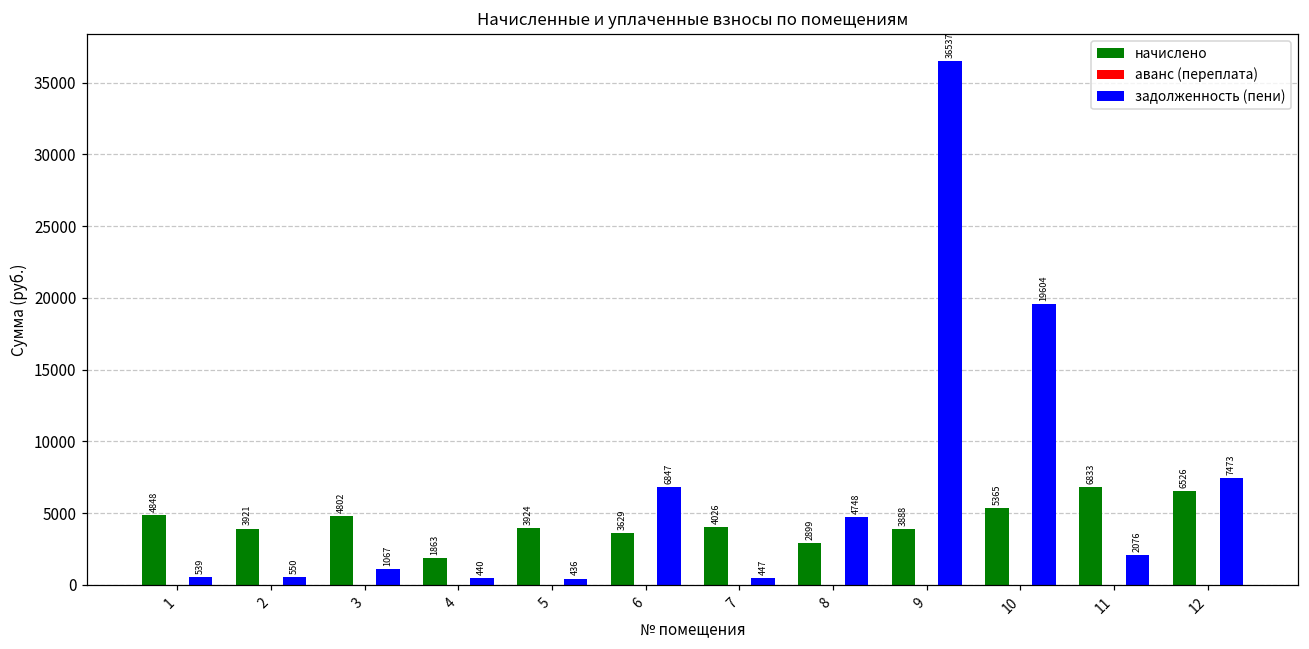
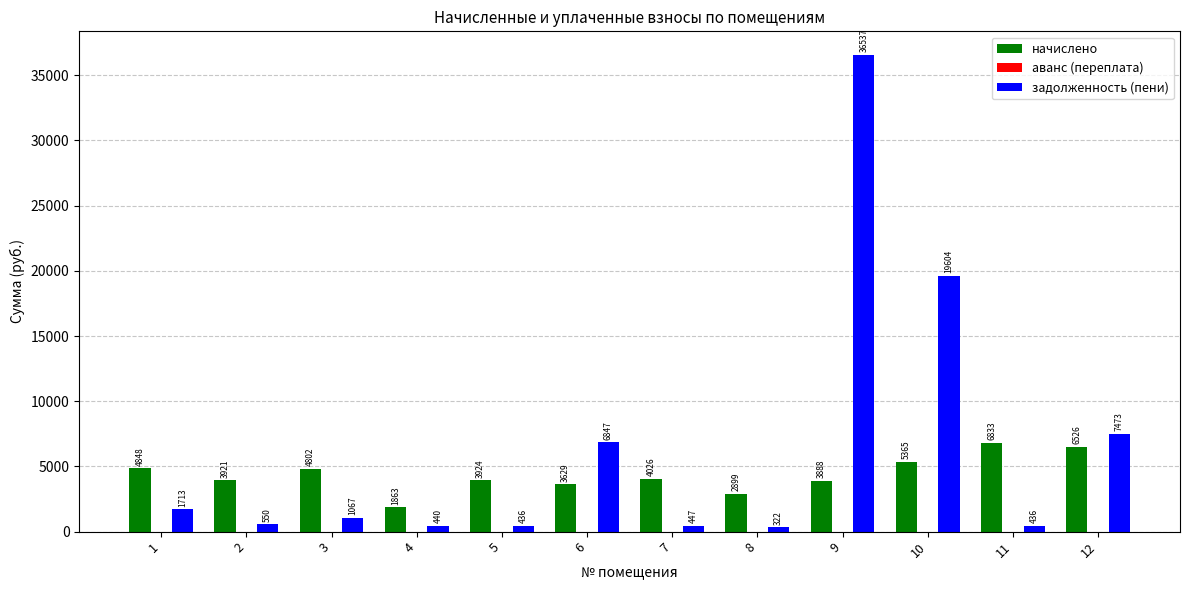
  {
    "начислено": {
      "1": 4848,
      "2": 3921,
      "3": 4802,
      "4": 1863,
      "5": 3924,
      "6": 3629,
      "7": 4026,
      "8": 2899,
      "9": 3888,
      "10": 5365,
      "11": 6833,
      "12": 6526
    },
    "аванс (переплата)": {
      "1": 0,
      "2": 0,
      "3": 0,
      "4": 0,
      "5": 0,
      "6": 0,
      "7": 0,
      "8": 0,
      "9": 0,
      "10": 0,
      "11": 0,
      "12": 0
    },
    "задолженность (пени)": {
-     "1": 539,
+     "1": 1713,
      "2": 550,
      "3": 1067,
      "4": 440,
      "5": 436,
      "6": 6847,
      "7": 447,
-     "8": 4748,
+     "8": 322,
      "9": 36537,
      "10": 19604,
-     "11": 2076,
+     "11": 436,
      "12": 7473
    }
  }
